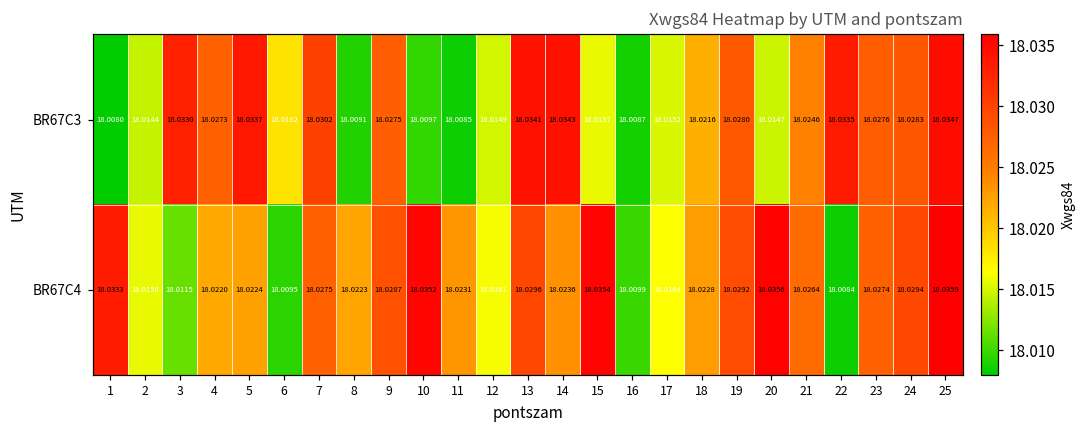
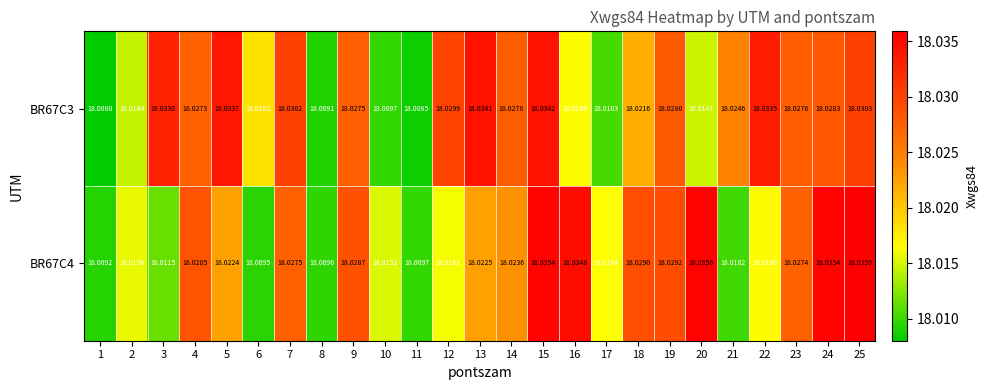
  {
    "BR67C3": {
      "1": 18.0080,
      "2": 18.0144,
      "3": 18.0330,
      "4": 18.0273,
      "5": 18.0337,
      "6": 18.0182,
      "7": 18.0302,
      "8": 18.0091,
      "9": 18.0275,
      "10": 18.0097,
      "11": 18.0085,
-     "12": 18.0149,
+     "12": 18.0299,
      "13": 18.0341,
-     "14": 18.0343,
-     "15": 18.0157,
-     "16": 18.0087,
-     "17": 18.0152,
+     "14": 18.0278,
+     "15": 18.0342,
+     "16": 18.0166,
+     "17": 18.0103,
      "18": 18.0216,
      "19": 18.0280,
      "20": 18.0147,
      "21": 18.0246,
      "22": 18.0335,
      "23": 18.0276,
      "24": 18.0283,
-     "25": 18.0347
+     "25": 18.0303
    },
    "BR67C4": {
-     "1": 18.0333,
+     "1": 18.0092,
      "2": 18.0156,
      "3": 18.0115,
-     "4": 18.0220,
+     "4": 18.0285,
      "5": 18.0224,
      "6": 18.0095,
      "7": 18.0275,
-     "8": 18.0223,
+     "8": 18.0096,
      "9": 18.0287,
-     "10": 18.0352,
-     "11": 18.0231,
+     "10": 18.0152,
+     "11": 18.0097,
      "12": 18.0161,
-     "13": 18.0296,
+     "13": 18.0225,
      "14": 18.0236,
      "15": 18.0354,
-     "16": 18.0099,
+     "16": 18.0348,
      "17": 18.0164,
-     "18": 18.0228,
+     "18": 18.0290,
      "19": 18.0292,
      "20": 18.0356,
-     "21": 18.0264,
-     "22": 18.0084,
+     "21": 18.0102,
+     "22": 18.0166,
      "23": 18.0274,
-     "24": 18.0294,
+     "24": 18.0354,
      "25": 18.0359
    }
  }
